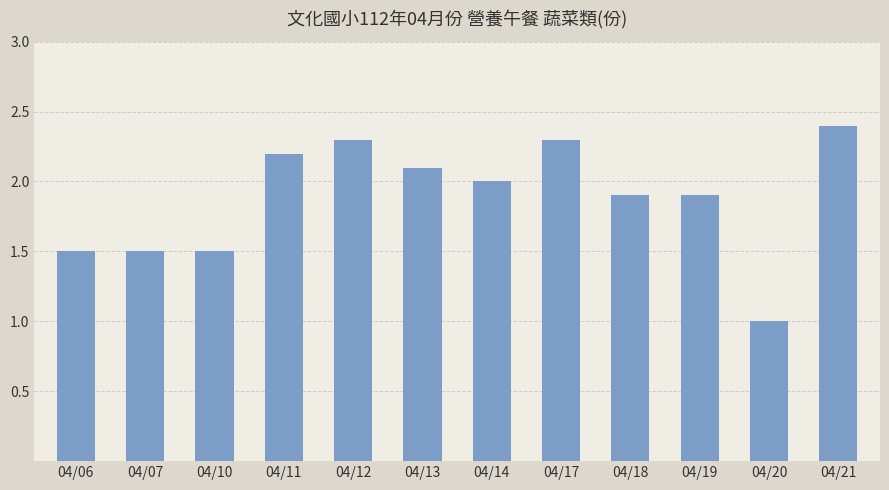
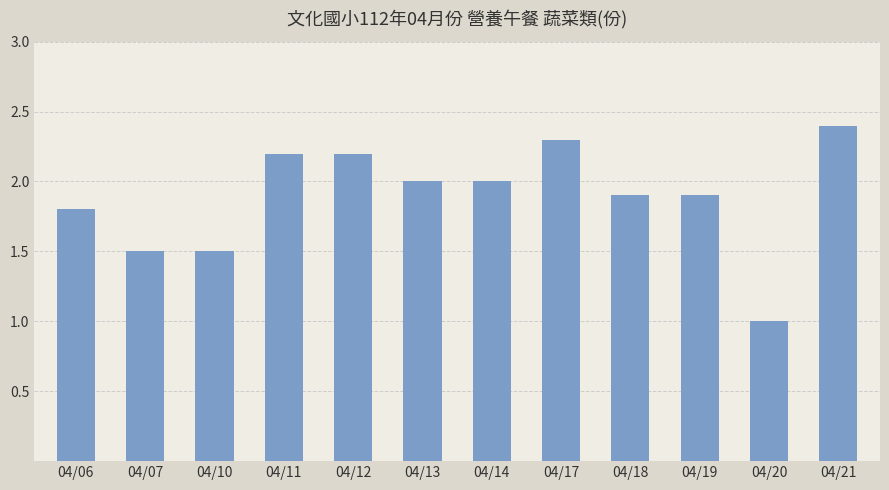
  {
-   "04/06": 1.5,
+   "04/06": 1.8,
    "04/07": 1.5,
    "04/10": 1.5,
    "04/11": 2.2,
-   "04/12": 2.3,
-   "04/13": 2.1,
+   "04/12": 2.2,
+   "04/13": 2.0,
    "04/14": 2.0,
    "04/17": 2.3,
    "04/18": 1.9,
    "04/19": 1.9,
    "04/20": 1.0,
    "04/21": 2.4
  }
